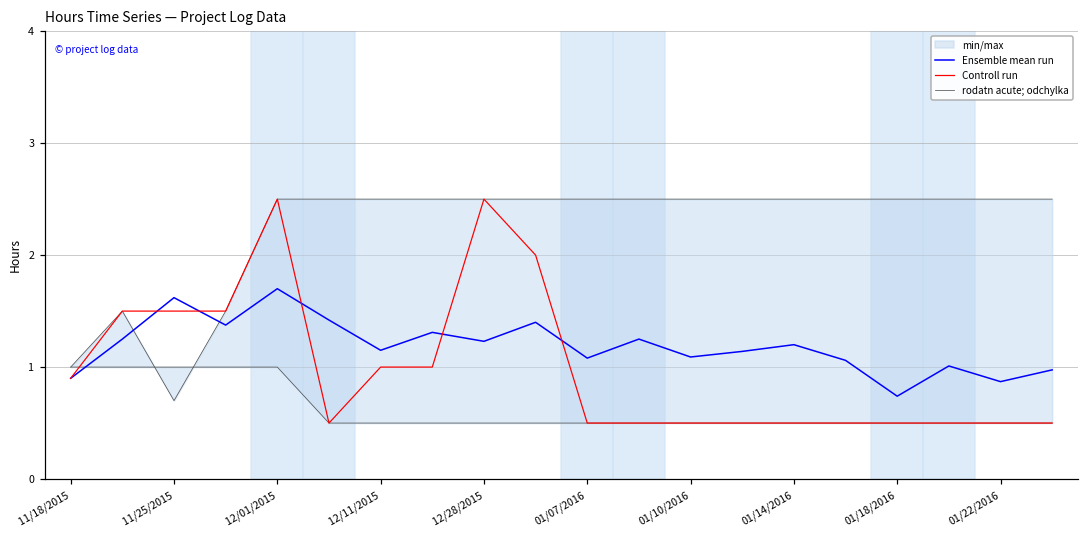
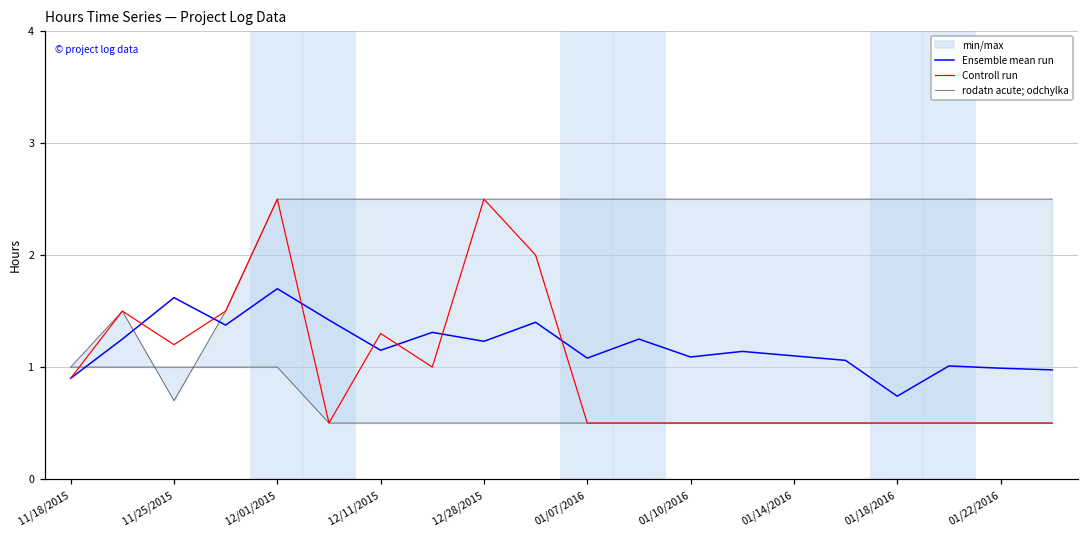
  {
    "Ensemble mean run": {
      "11/25/2015": 1.62,
      "12/01/2015": 1.70,
      "12/11/2015": 1.15,
      "12/28/2015": 1.23,
      "01/07/2016": 1.08,
      "01/10/2016": 1.09,
-     "01/14/2016": 1.2,
+     "01/14/2016": 1.1,
      "01/18/2016": 0.74,
-     "01/22/2016": 0.87
+     "01/22/2016": 0.99
    },
    "Controll run": {
-     "11/25/2015": 1.5,
-     "12/11/2015": 1.0
+     "11/25/2015": 1.2,
+     "12/11/2015": 1.3
    }
  }
